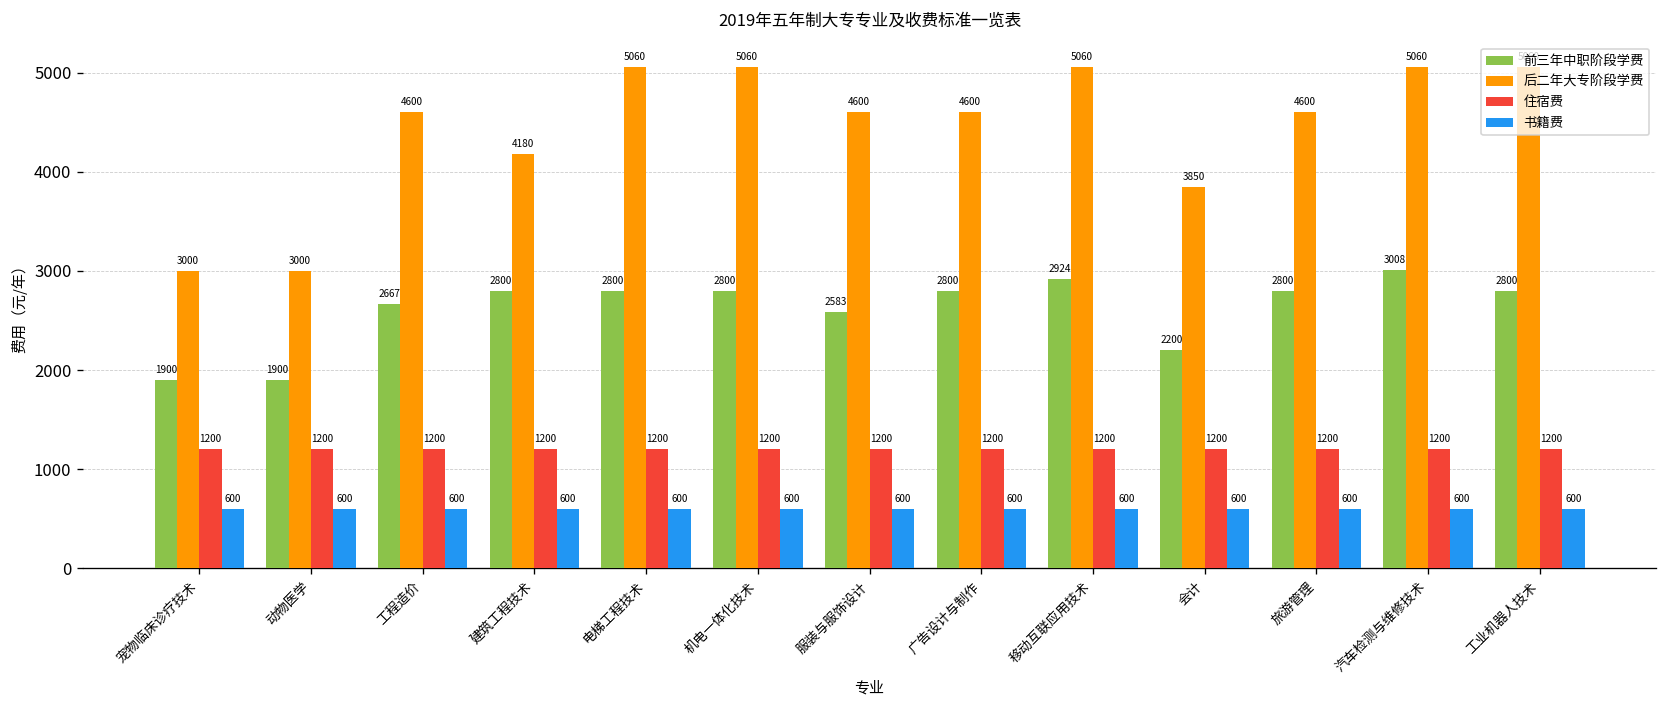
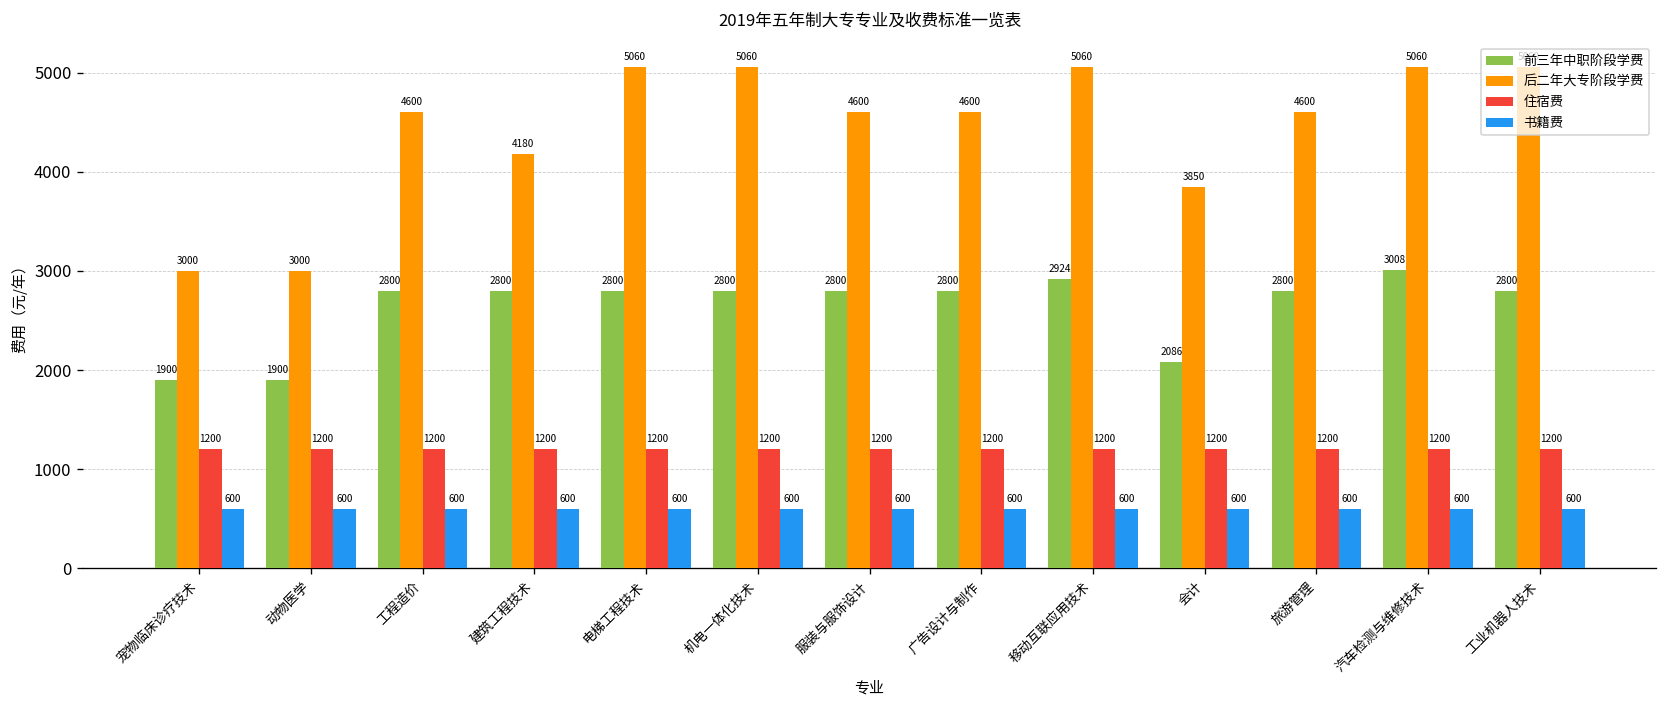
  {
    "前三年中职阶段学费": {
      "宠物临床诊疗技术": 1900,
      "动物医学": 1900,
-     "工程造价": 2667,
+     "工程造价": 2800,
      "建筑工程技术": 2800,
      "电梯工程技术": 2800,
      "机电一体化技术": 2800,
-     "服装与服饰设计": 2583,
+     "服装与服饰设计": 2800,
      "广告设计与制作": 2800,
      "移动互联应用技术": 2924,
-     "会计": 2200,
+     "会计": 2086,
      "旅游管理": 2800,
      "汽车检测与维修技术": 3008,
      "工业机器人技术": 2800
    },
    "后二年大专阶段学费": {
      "宠物临床诊疗技术": 3000,
      "动物医学": 3000,
      "工程造价": 4600,
      "建筑工程技术": 4180,
      "电梯工程技术": 5060,
      "机电一体化技术": 5060,
      "服装与服饰设计": 4600,
      "广告设计与制作": 4600,
      "移动互联应用技术": 5060,
      "会计": 3850,
      "旅游管理": 4600,
      "汽车检测与维修技术": 5060
    },
    "住宿费": {
      "宠物临床诊疗技术": 1200,
      "动物医学": 1200,
      "工程造价": 1200,
      "建筑工程技术": 1200,
      "电梯工程技术": 1200,
      "机电一体化技术": 1200,
      "服装与服饰设计": 1200,
      "广告设计与制作": 1200,
      "移动互联应用技术": 1200,
      "会计": 1200,
      "旅游管理": 1200,
      "汽车检测与维修技术": 1200,
      "工业机器人技术": 1200
    },
    "书籍费": {
      "宠物临床诊疗技术": 600,
      "动物医学": 600,
      "工程造价": 600,
      "建筑工程技术": 600,
      "电梯工程技术": 600,
      "机电一体化技术": 600,
      "服装与服饰设计": 600,
      "广告设计与制作": 600,
      "移动互联应用技术": 600,
      "会计": 600,
      "旅游管理": 600,
      "汽车检测与维修技术": 600,
      "工业机器人技术": 600
    }
  }
